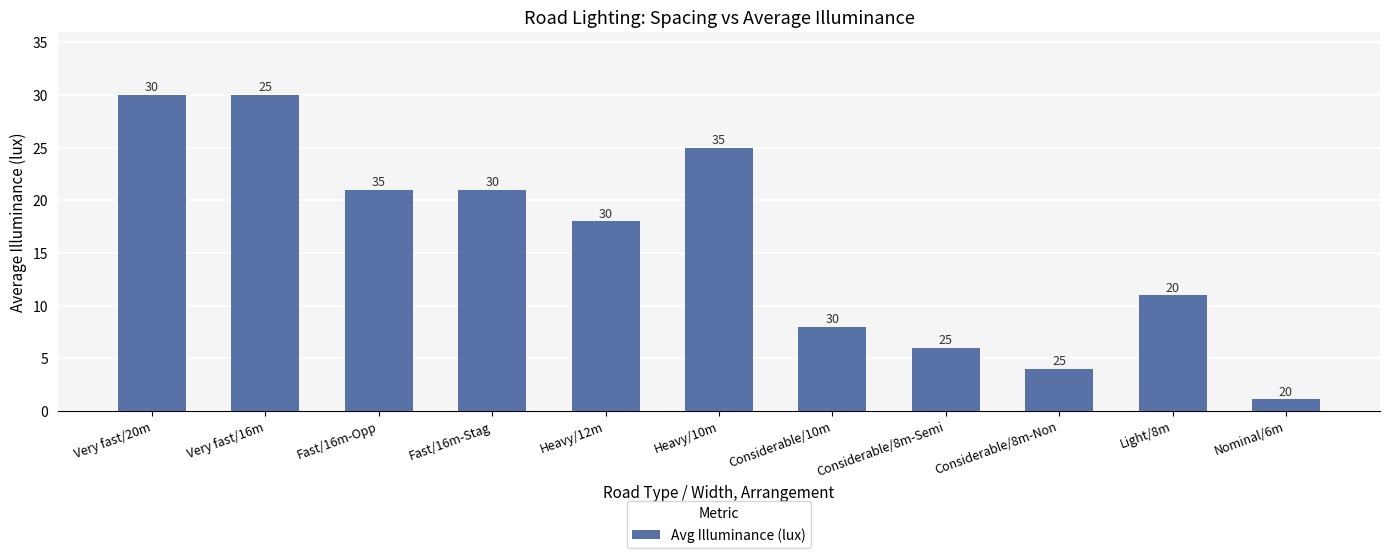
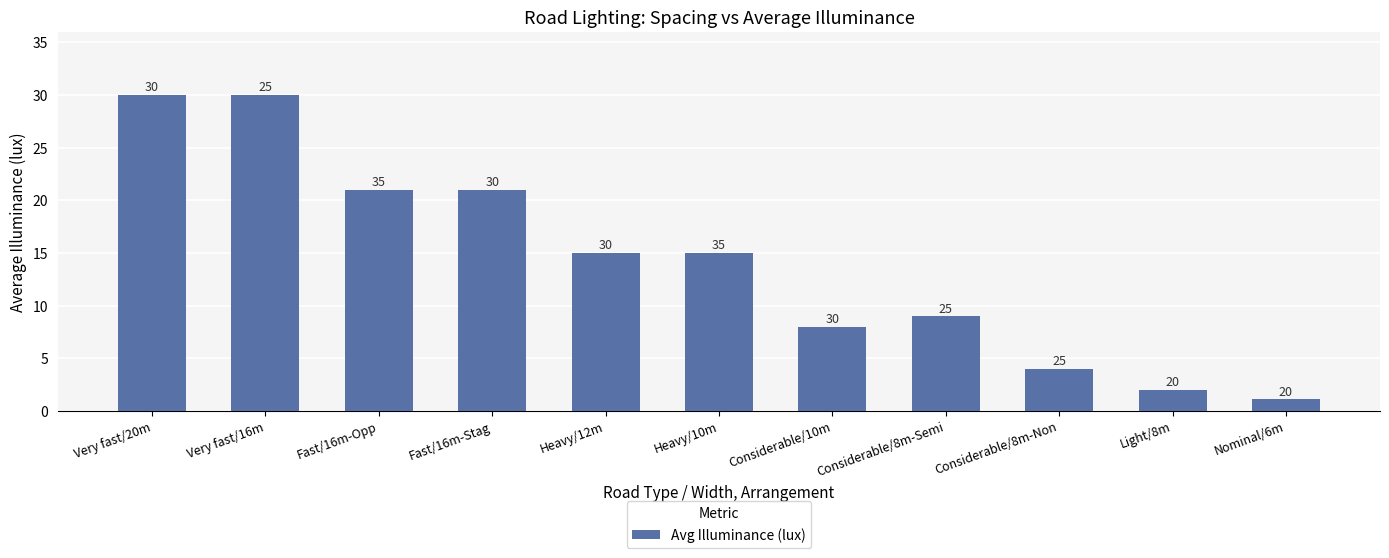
  {
-   "Heavy/12m": 18,
-   "Heavy/10m": 25,
-   "Considerable/8m-Semi": 6,
-   "Light/8m": 11
+   "Heavy/12m": 15,
+   "Heavy/10m": 15,
+   "Considerable/8m-Semi": 9,
+   "Light/8m": 2
  }
